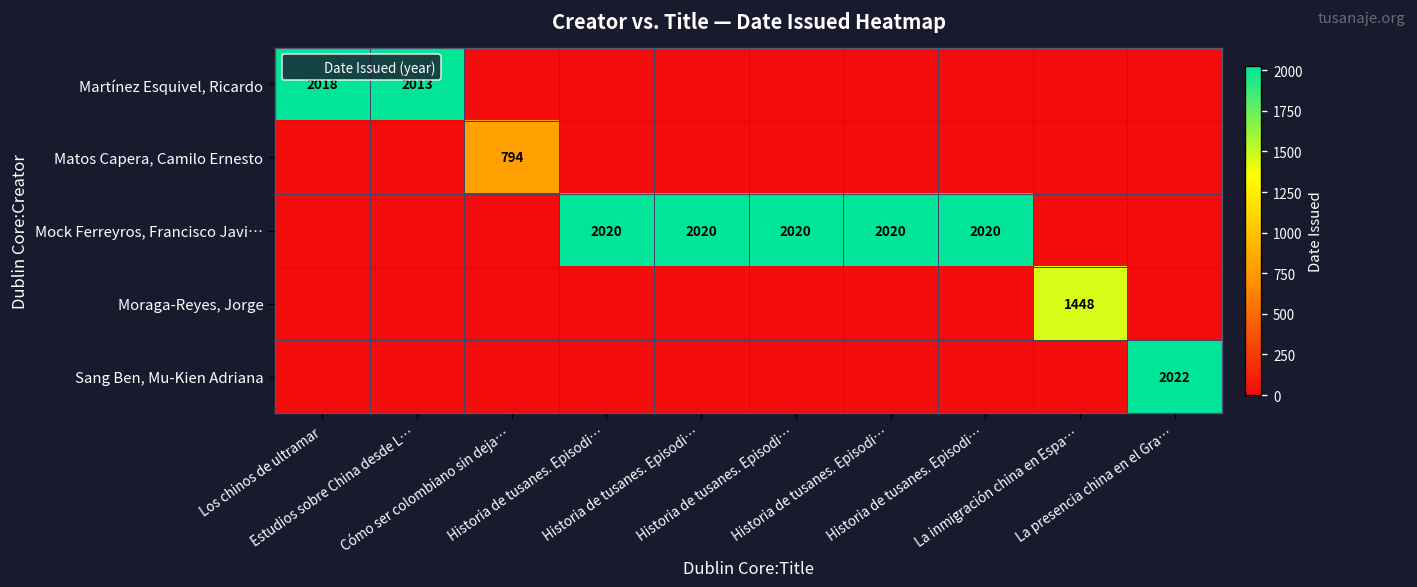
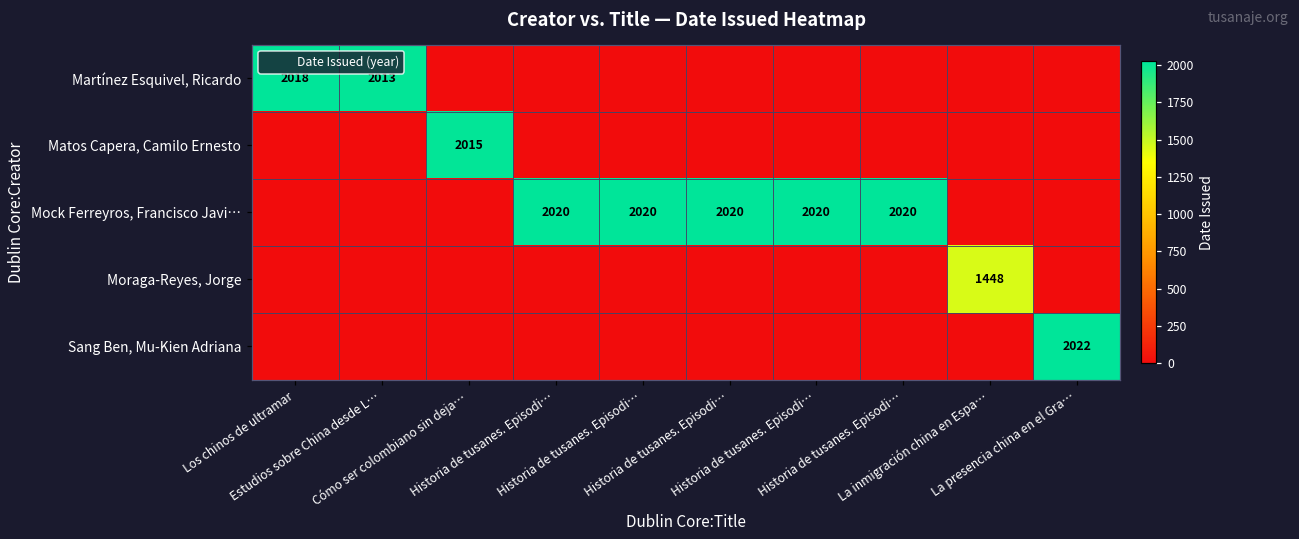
  {
    "Matos Capera, Camilo Ernesto": {
-     "Cómo ser colombiano sin deja…": 794
+     "Cómo ser colombiano sin deja…": 2015
    },
    "Moraga-Reyes, Jorge": {
      "La inmigración china en Espa…": 1448
    },
    "Sang Ben, Mu-Kien Adriana": {
      "La presencia china en el Gra…": 2022
    }
  }
